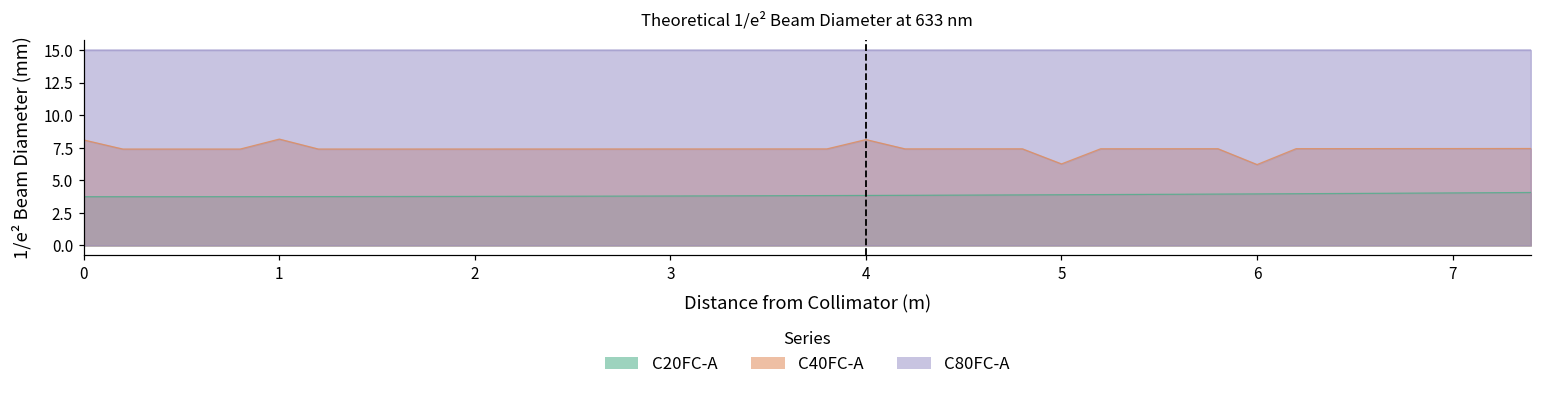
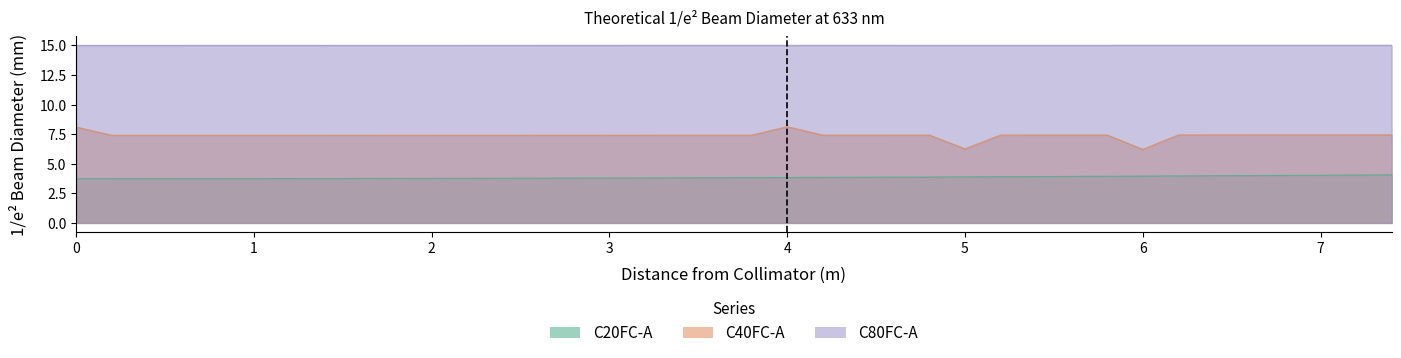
  {
    "C20FC-A": {
      "0": 3.7,
      "1": 3.7,
      "2": 3.8,
      "3": 3.8,
      "4": 3.8,
      "5": 3.9,
      "6": 4.0,
      "7": 4.0
    },
    "C40FC-A": {
      "0": 8.1,
-     "1": 8.2,
+     "1": 7.4,
      "2": 7.4,
      "3": 7.4,
      "4": 8.1,
      "5": 6.3,
      "6": 6.2,
      "7": 7.4
    },
    "C80FC-A": {
      "0": 15.0,
      "1": 15.0,
      "2": 15.0,
      "3": 15.0,
      "4": 15.0,
      "5": 15.0,
      "6": 15.0,
      "7": 15.0
    }
  }
